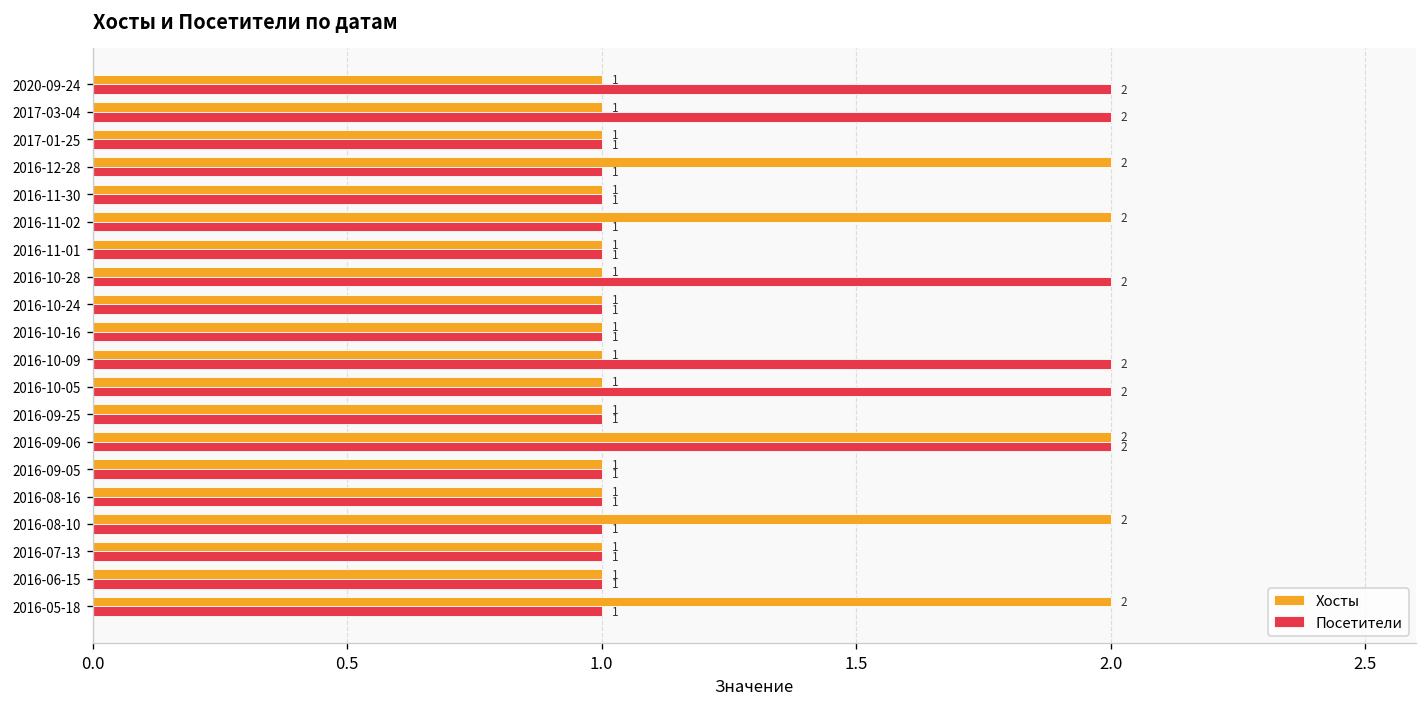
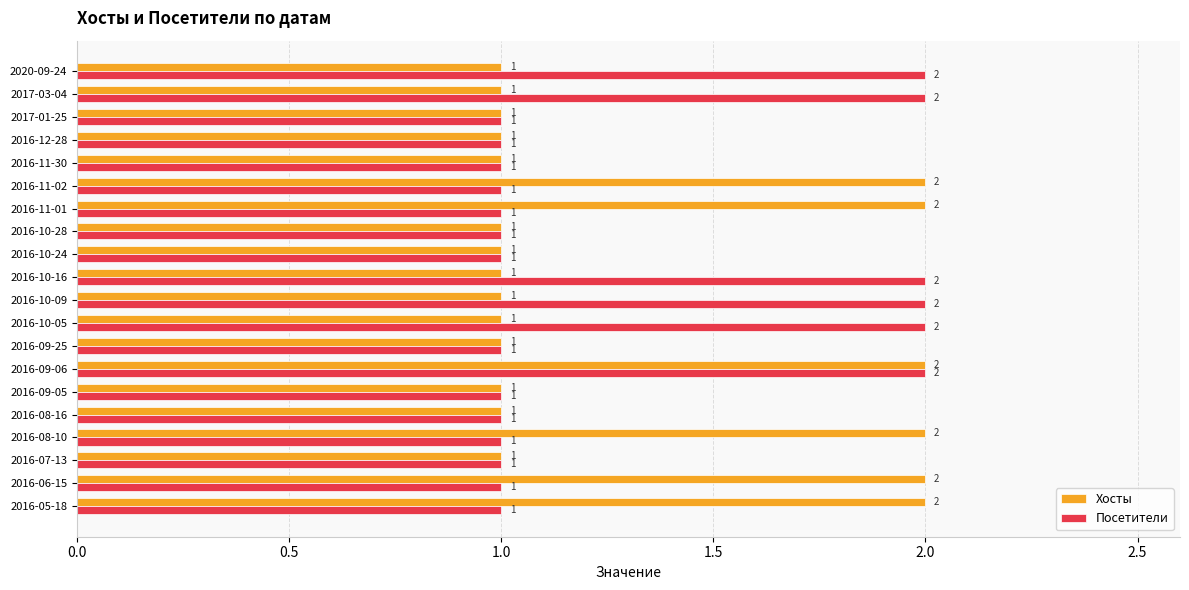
  {
    "Хосты": {
      "2020-09-24": 1,
      "2017-03-04": 1,
-     "2016-12-28": 2,
+     "2016-12-28": 1,
      "2016-11-02": 2,
-     "2016-11-01": 1,
+     "2016-11-01": 2,
      "2016-10-16": 1,
      "2016-10-09": 1,
      "2016-10-05": 1,
      "2016-08-10": 2,
-     "2016-06-15": 1,
+     "2016-06-15": 2,
      "2016-05-18": 2
    },
    "Посетители": {
      "2020-09-24": 2,
      "2017-03-04": 2,
      "2016-11-02": 1,
      "2016-11-01": 1,
-     "2016-10-28": 2,
-     "2016-10-16": 1,
+     "2016-10-28": 1,
+     "2016-10-16": 2,
      "2016-10-09": 2,
      "2016-10-05": 2,
      "2016-08-10": 1,
      "2016-06-15": 1,
      "2016-05-18": 1
    }
  }
